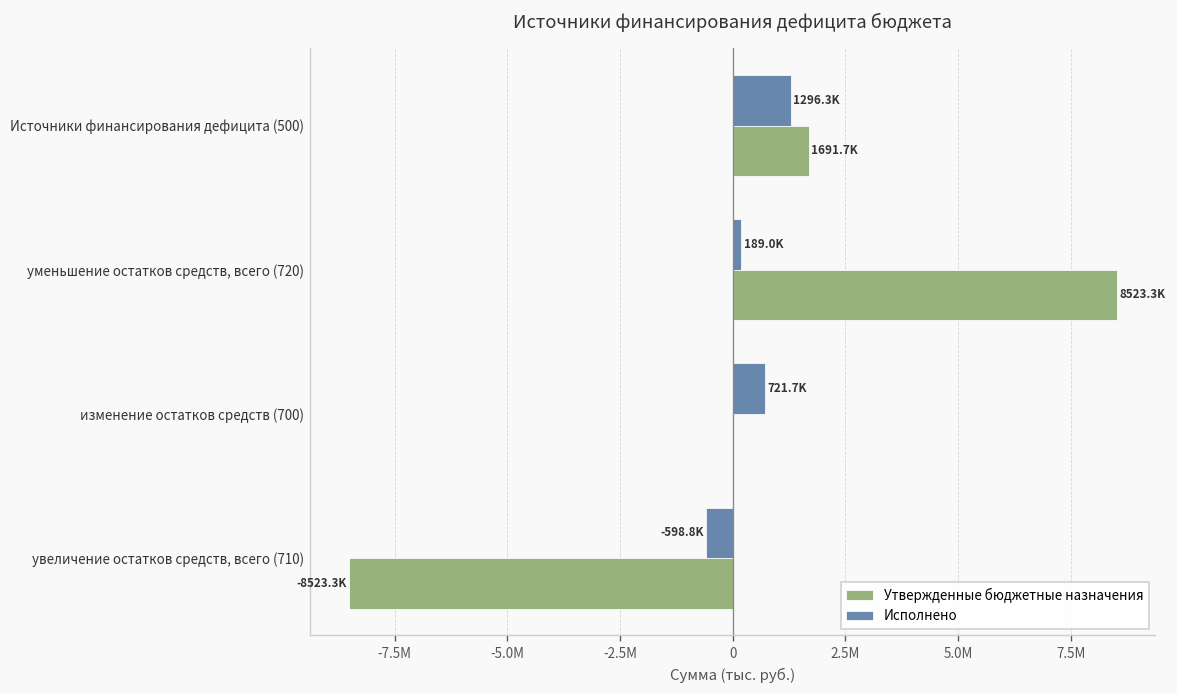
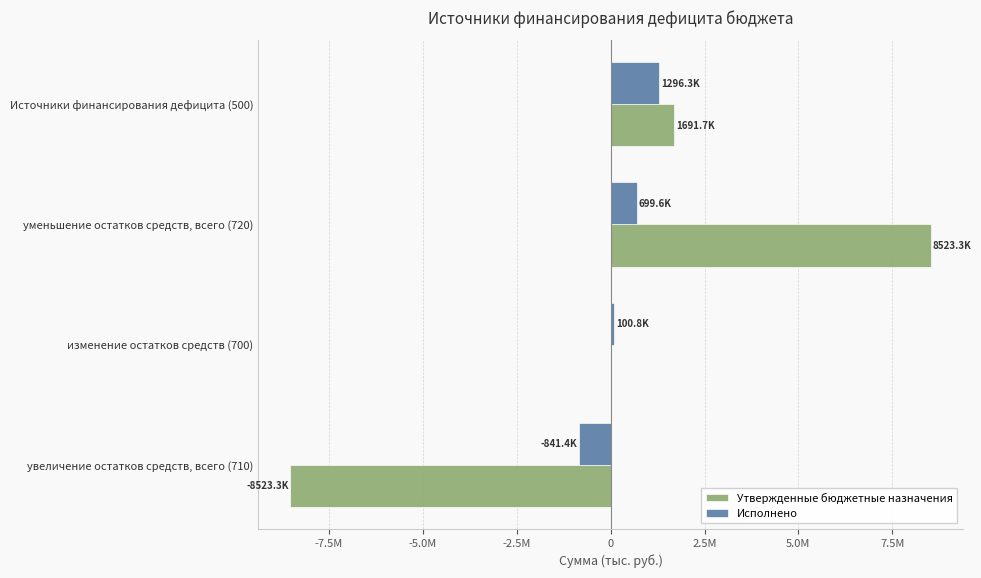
  {
    "Утвержденные бюджетные назначения": {
      "Источники финансирования дефицита (500)": "1691.7K",
      "уменьшение остатков средств, всего (720)": "8523.3K",
      "увеличение остатков средств, всего (710)": "-8523.3K"
    },
    "Исполнено": {
      "Источники финансирования дефицита (500)": "1296.3K",
-     "уменьшение остатков средств, всего (720)": "189.0K",
-     "изменение остатков средств (700)": "721.7K",
-     "увеличение остатков средств, всего (710)": "-598.8K"
+     "уменьшение остатков средств, всего (720)": "699.6K",
+     "изменение остатков средств (700)": "100.8K",
+     "увеличение остатков средств, всего (710)": "-841.4K"
    }
  }
